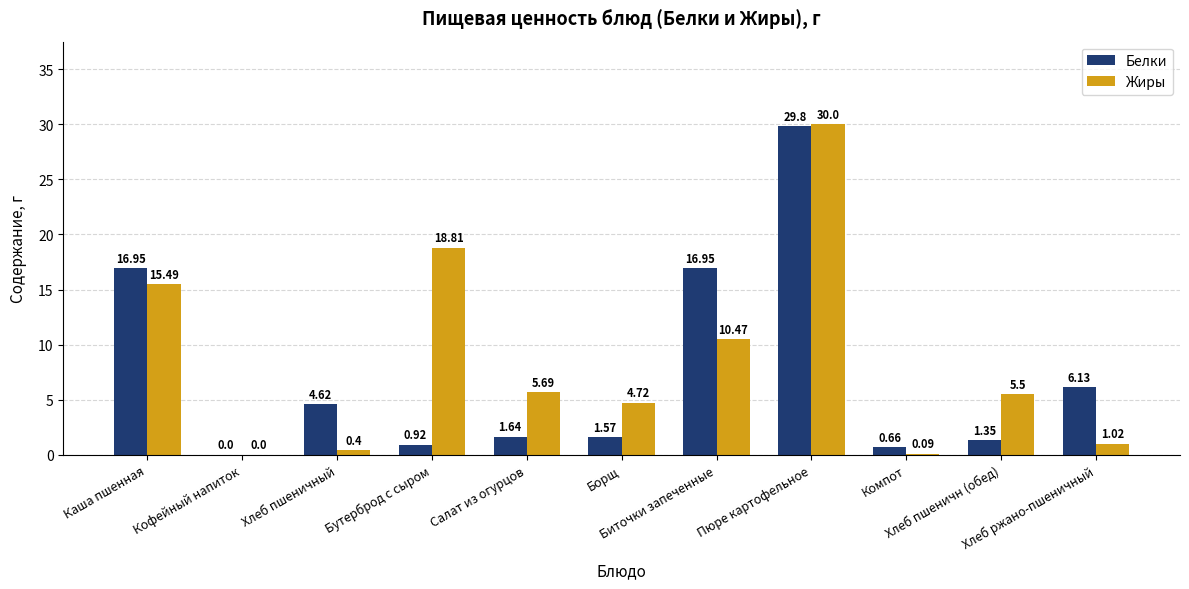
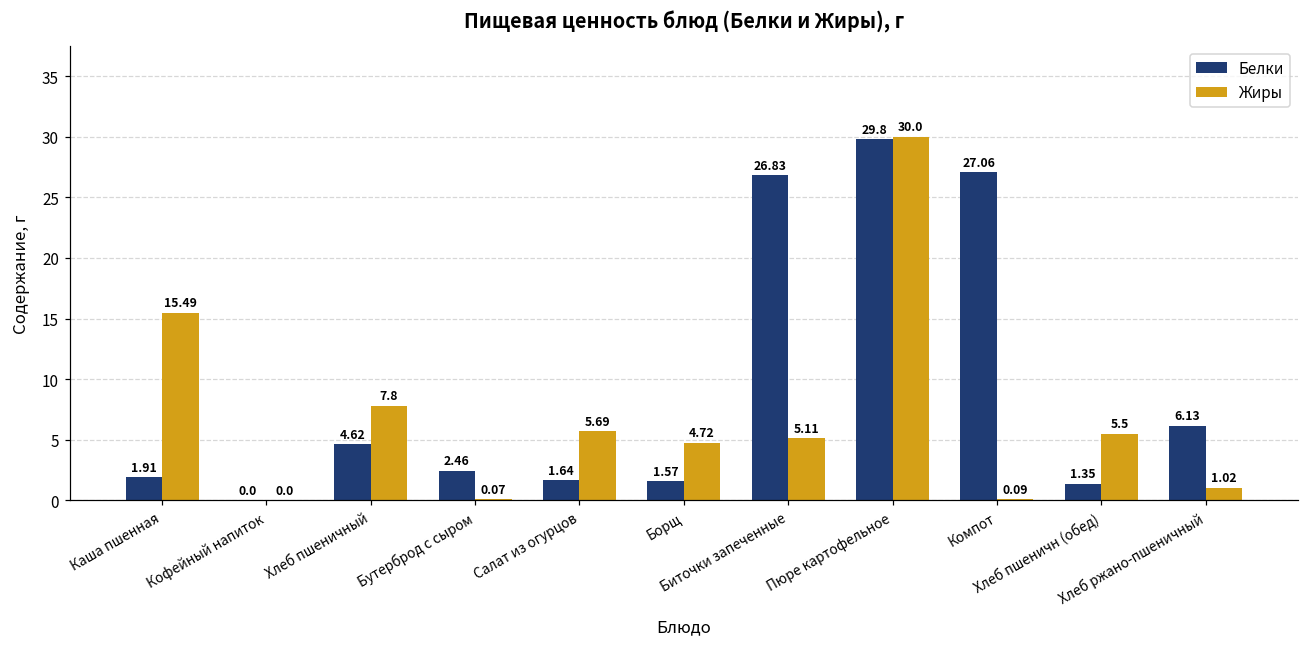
  {
    "Белки": {
-     "Каша пшенная": 16.95,
+     "Каша пшенная": 1.91,
      "Кофейный напиток": 0.0,
      "Хлеб пшеничный": 4.62,
-     "Бутерброд с сыром": 0.92,
+     "Бутерброд с сыром": 2.46,
      "Салат из огурцов": 1.64,
      "Борщ": 1.57,
-     "Биточки запеченные": 16.95,
+     "Биточки запеченные": 26.83,
      "Пюре картофельное": 29.8,
-     "Компот": 0.66,
+     "Компот": 27.06,
      "Хлеб пшеничн (обед)": 1.35,
      "Хлеб ржано-пшеничный": 6.13
    },
    "Жиры": {
      "Каша пшенная": 15.49,
      "Кофейный напиток": 0.0,
-     "Хлеб пшеничный": 0.4,
-     "Бутерброд с сыром": 18.81,
+     "Хлеб пшеничный": 7.8,
+     "Бутерброд с сыром": 0.07,
      "Салат из огурцов": 5.69,
      "Борщ": 4.72,
-     "Биточки запеченные": 10.47,
+     "Биточки запеченные": 5.11,
      "Пюре картофельное": 30.0,
      "Компот": 0.09,
      "Хлеб пшеничн (обед)": 5.5,
      "Хлеб ржано-пшеничный": 1.02
    }
  }
